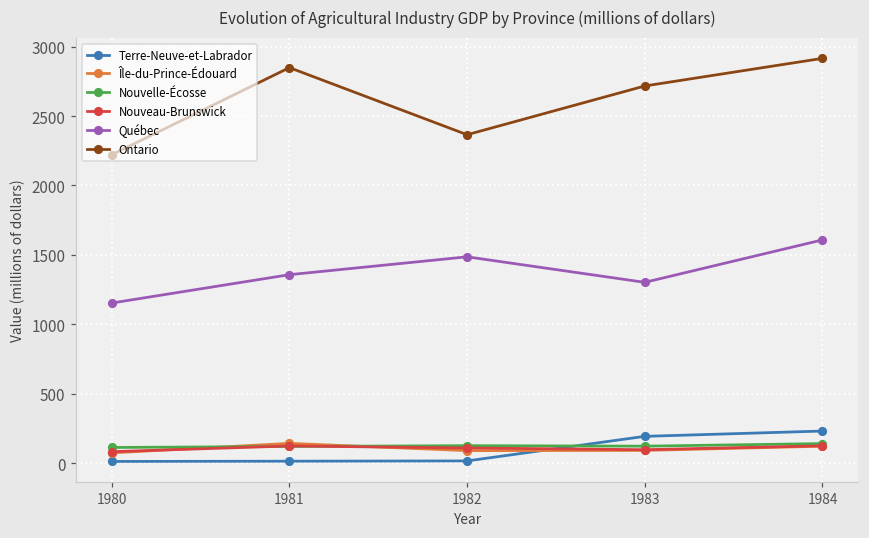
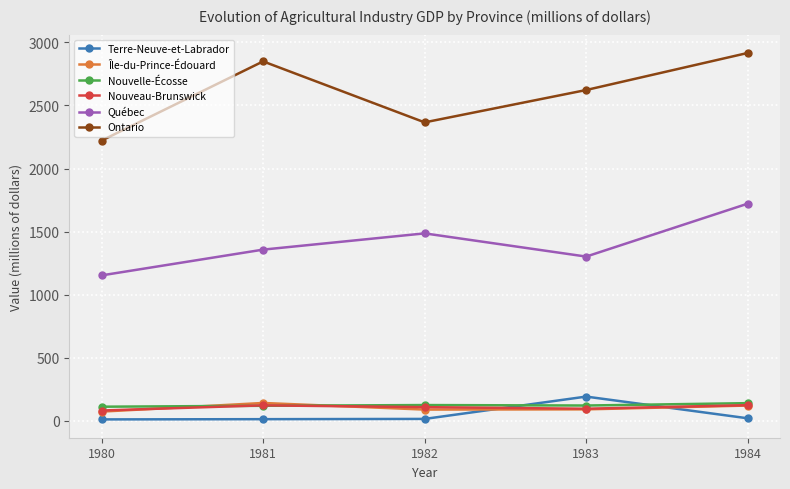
  {
    "Terre-Neuve-et-Labrador": {
      "1980": 10,
      "1981": 10,
      "1982": 20,
      "1983": 190,
-     "1984": 230
+     "1984": 20
    },
    "Nouvelle-Écosse": {
      "1980": 110,
      "1983": 120
    },
    "Québec": {
      "1980": 1150,
      "1981": 1360,
      "1982": 1490,
      "1983": 1300,
-     "1984": 1610
+     "1984": 1720
    },
    "Ontario": {
      "1980": 2220,
      "1981": 2850,
      "1982": 2370,
-     "1983": 2720,
+     "1983": 2620,
      "1984": 2920
    }
  }
